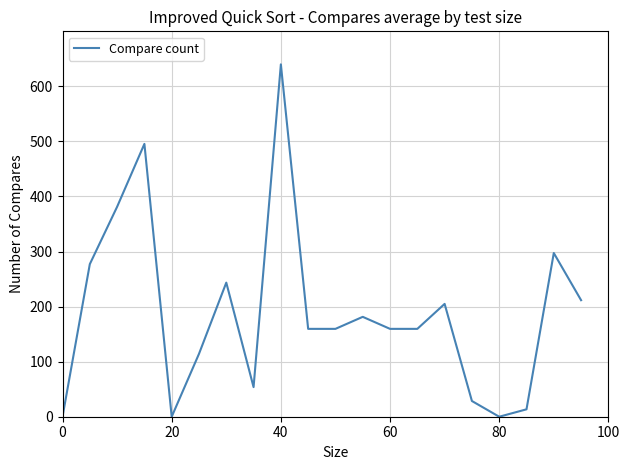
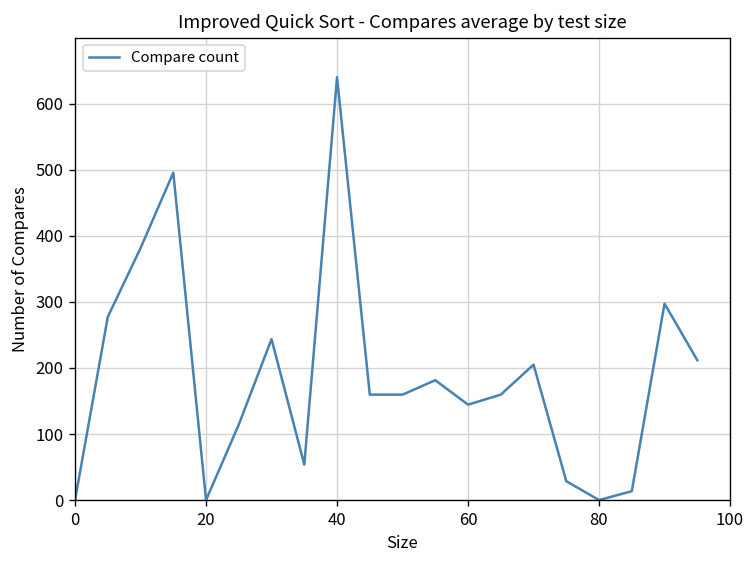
  {
    "0": 0,
    "20": 0,
    "40": 640,
-   "60": 160,
+   "60": 140,
    "80": 0
  }
